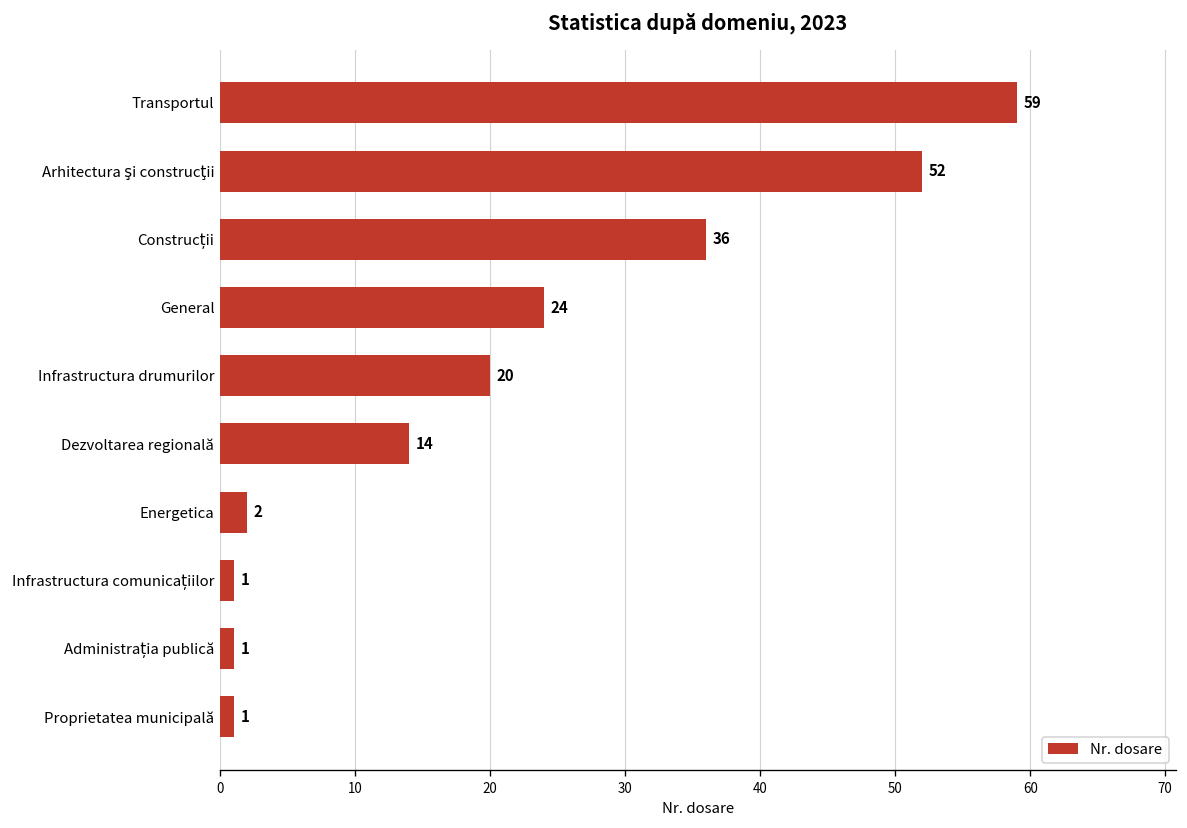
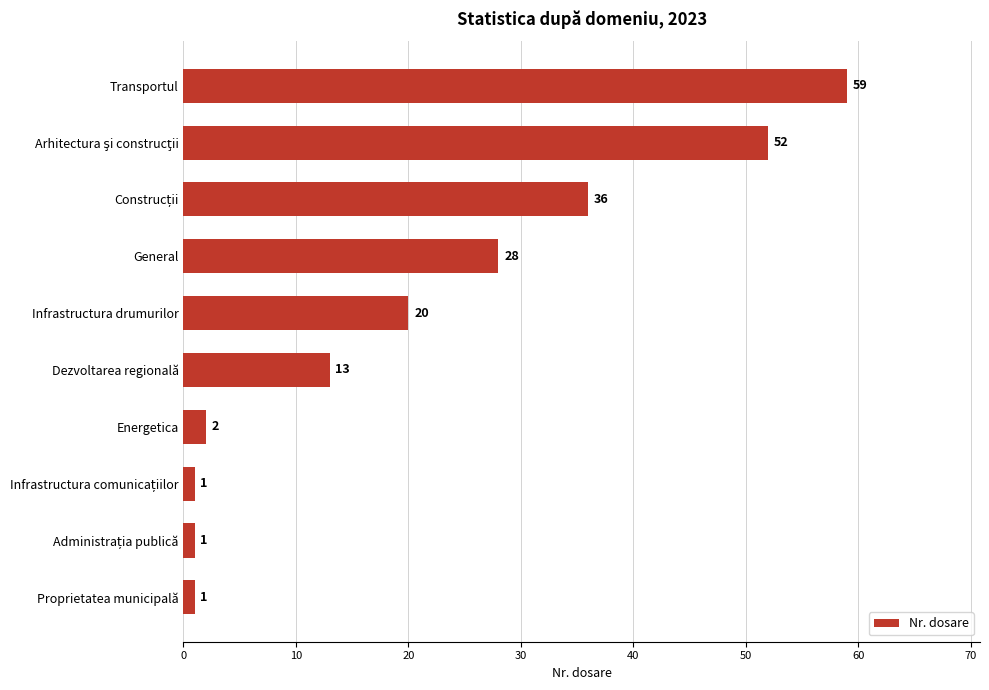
  {
    "Transportul": 59,
    "Arhitectura şi construcţii": 52,
    "Construcții": 36,
-   "General": 24,
+   "General": 28,
    "Infrastructura drumurilor": 20,
-   "Dezvoltarea regională": 14,
+   "Dezvoltarea regională": 13,
    "Energetica": 2,
    "Infrastructura comunicațiilor": 1,
    "Administrația publică": 1,
    "Proprietatea municipală": 1
  }
